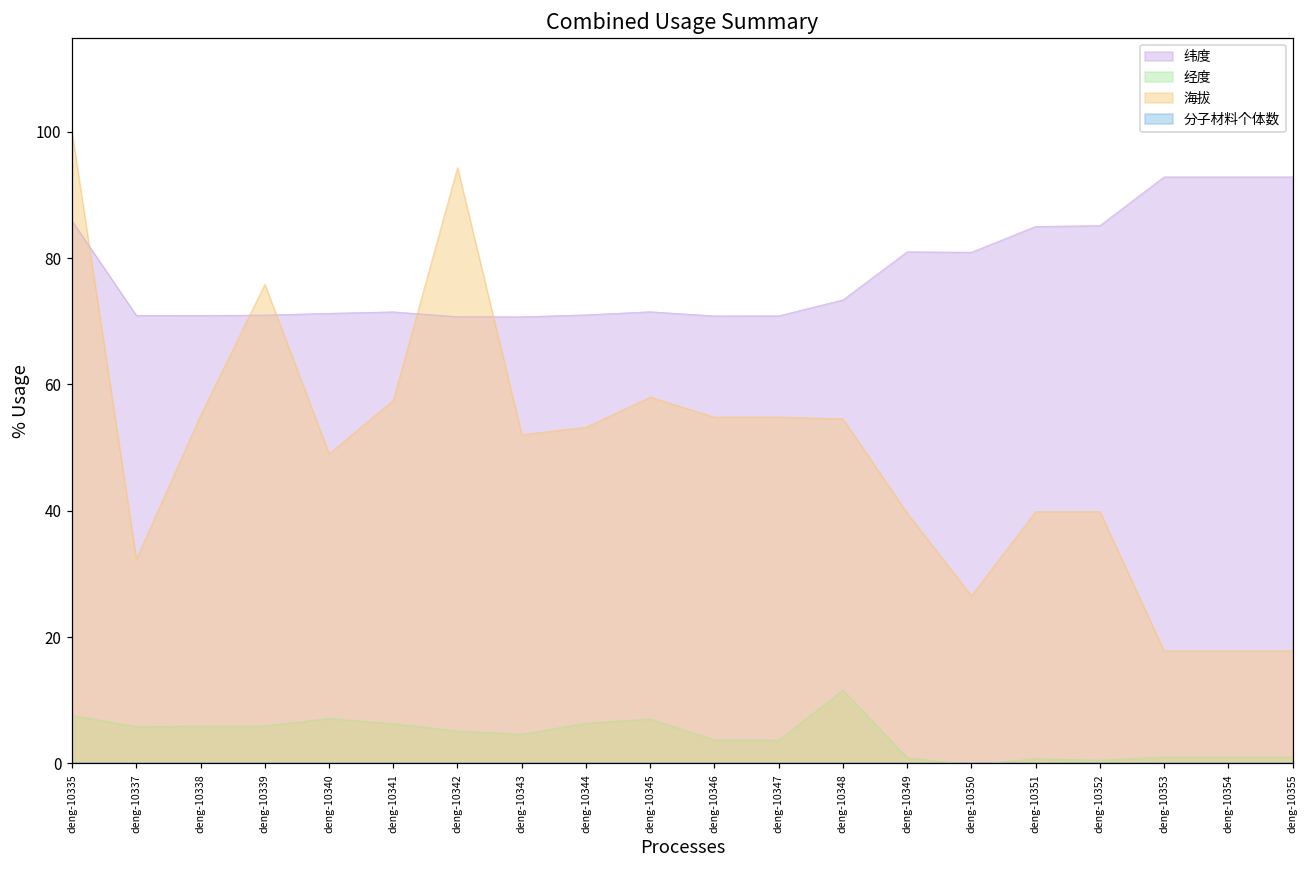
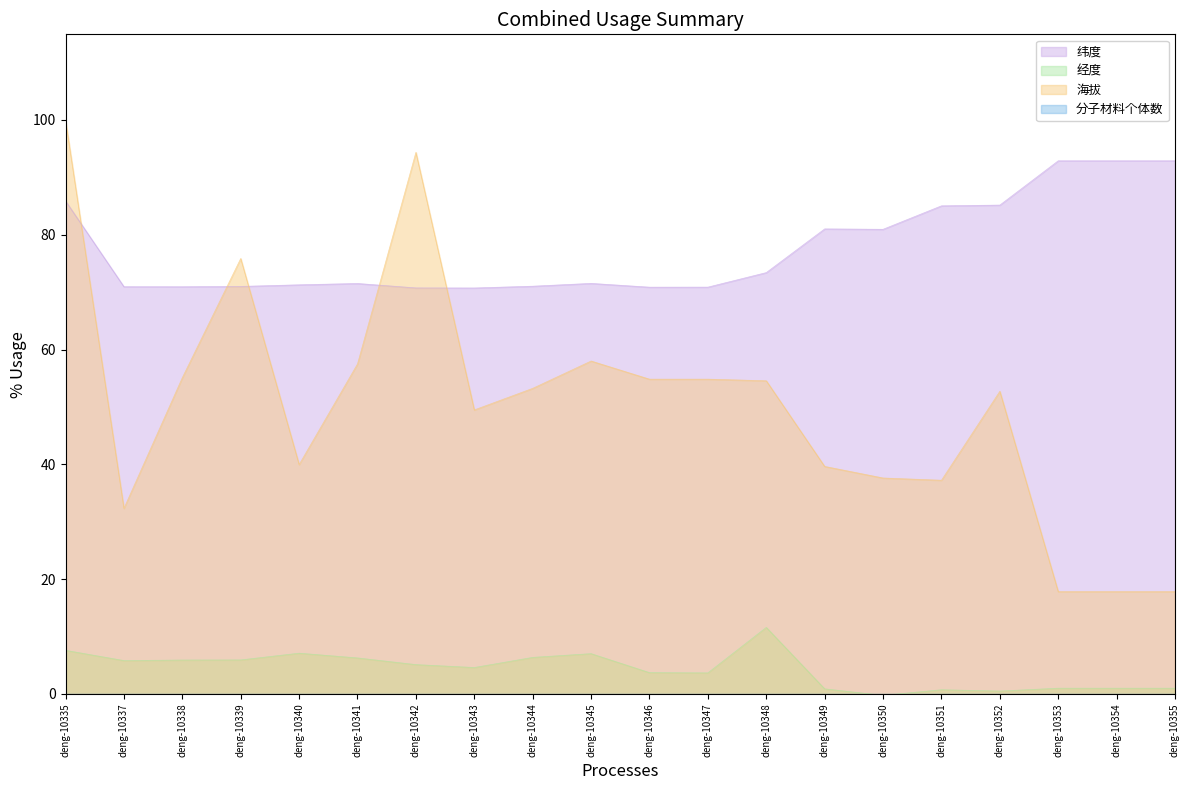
  {
    "海拔": {
      "deng-10335": 100,
      "deng-10337": 32,
      "deng-10338": 55,
      "deng-10339": 76,
-     "deng-10340": 49,
+     "deng-10340": 40,
      "deng-10341": 57,
      "deng-10342": 94,
-     "deng-10343": 52,
+     "deng-10343": 49,
      "deng-10344": 53,
      "deng-10345": 58,
      "deng-10346": 55,
      "deng-10347": 55,
      "deng-10348": 55,
      "deng-10349": 40,
-     "deng-10350": 27,
-     "deng-10351": 40,
-     "deng-10352": 40,
+     "deng-10350": 38,
+     "deng-10351": 37,
+     "deng-10352": 53,
      "deng-10353": 18,
      "deng-10354": 18,
      "deng-10355": 18
    }
  }
